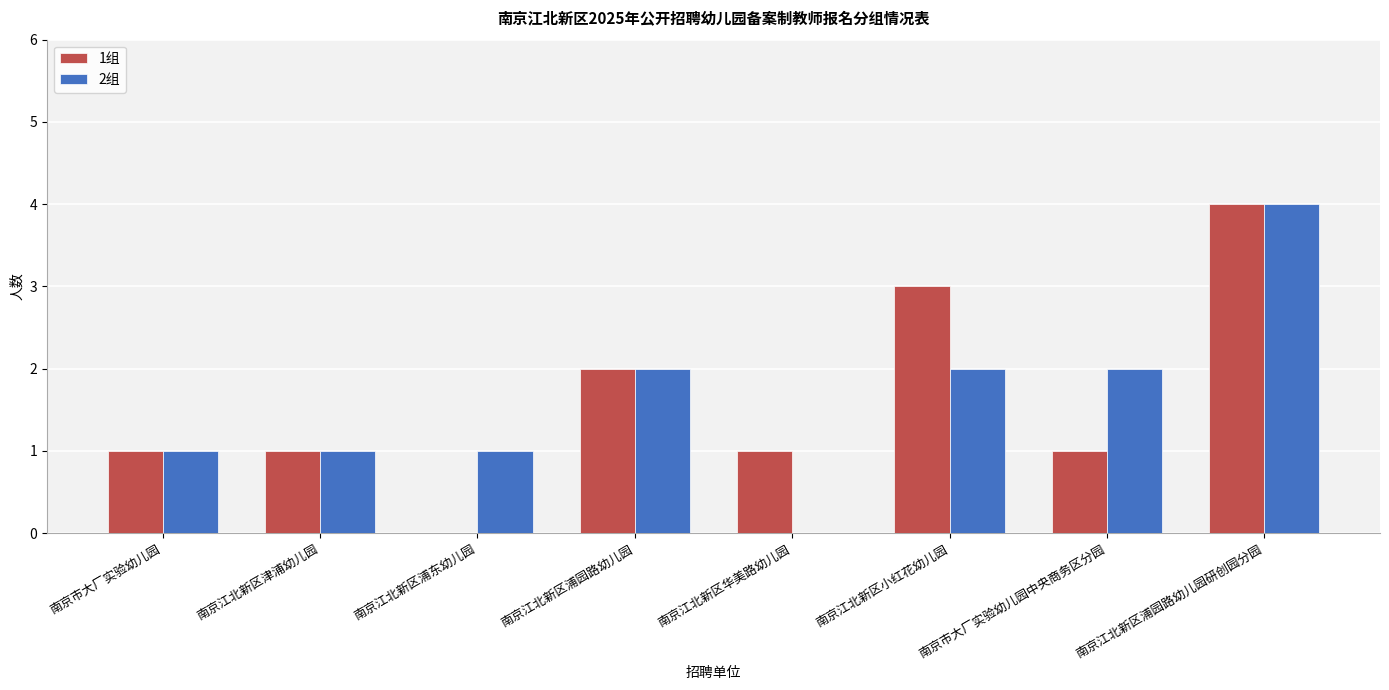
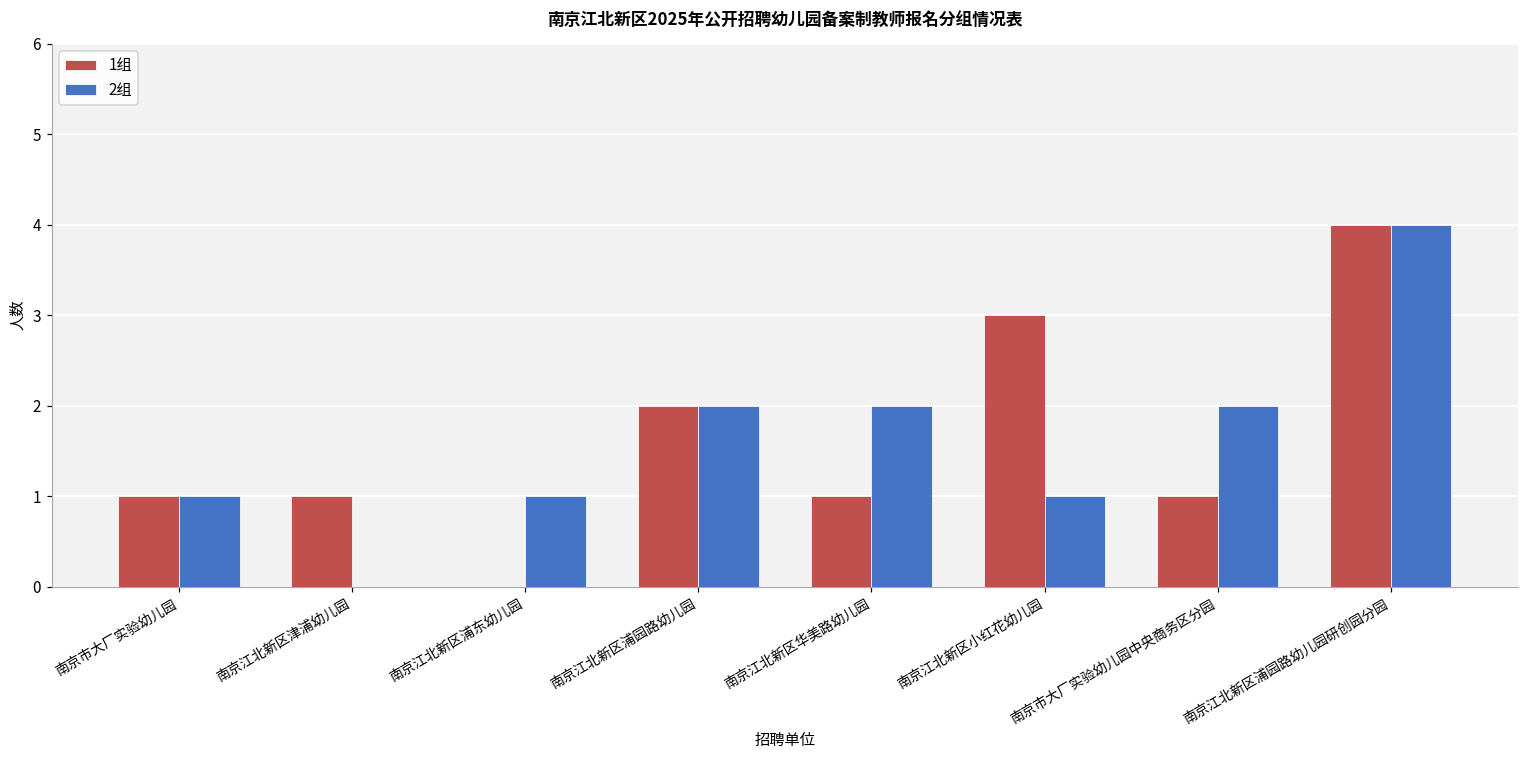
  {
    "1组": {
      "南京市大厂实验幼儿园": 1,
      "南京江北新区津浦幼儿园": 1,
      "南京江北新区浦东幼儿园": 0,
      "南京江北新区浦园路幼儿园": 2,
      "南京江北新区华美路幼儿园": 1,
      "南京江北新区小红花幼儿园": 3,
      "南京市大厂实验幼儿园中央商务区分园": 1,
      "南京江北新区浦园路幼儿园研创园分园": 4
    },
    "2组": {
      "南京市大厂实验幼儿园": 1,
-     "南京江北新区津浦幼儿园": 1,
+     "南京江北新区津浦幼儿园": 0,
      "南京江北新区浦东幼儿园": 1,
      "南京江北新区浦园路幼儿园": 2,
-     "南京江北新区华美路幼儿园": 0,
-     "南京江北新区小红花幼儿园": 2,
+     "南京江北新区华美路幼儿园": 2,
+     "南京江北新区小红花幼儿园": 1,
      "南京市大厂实验幼儿园中央商务区分园": 2,
      "南京江北新区浦园路幼儿园研创园分园": 4
    }
  }
